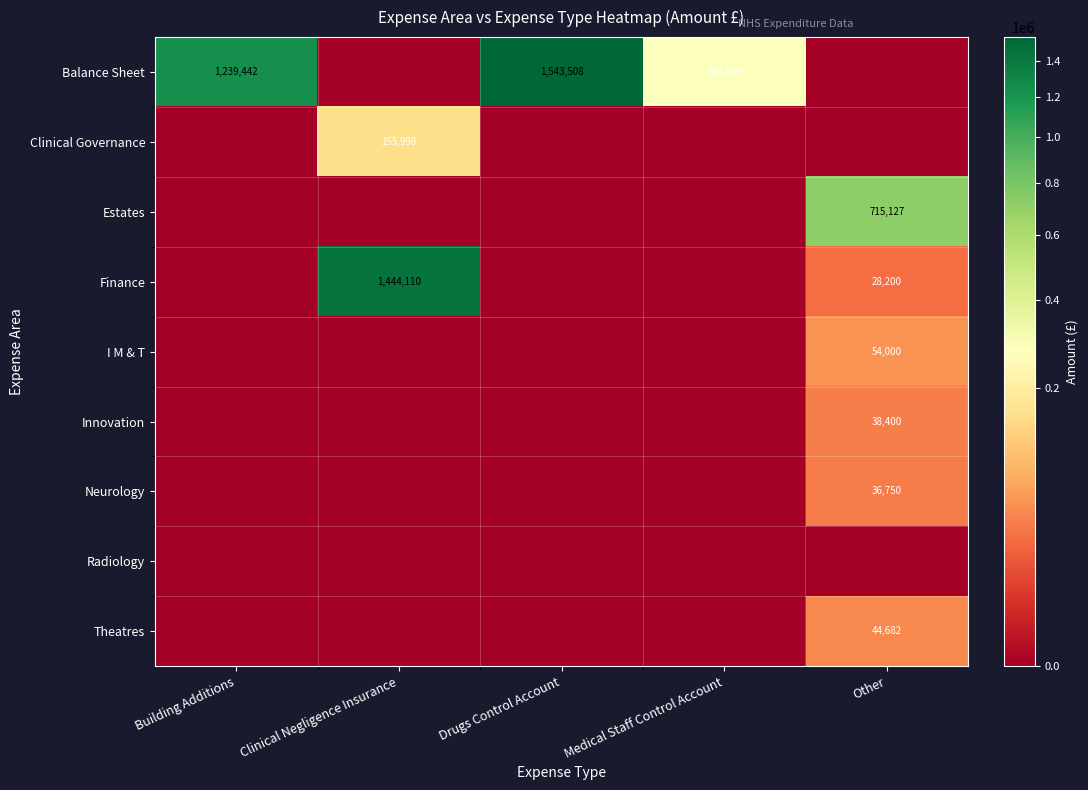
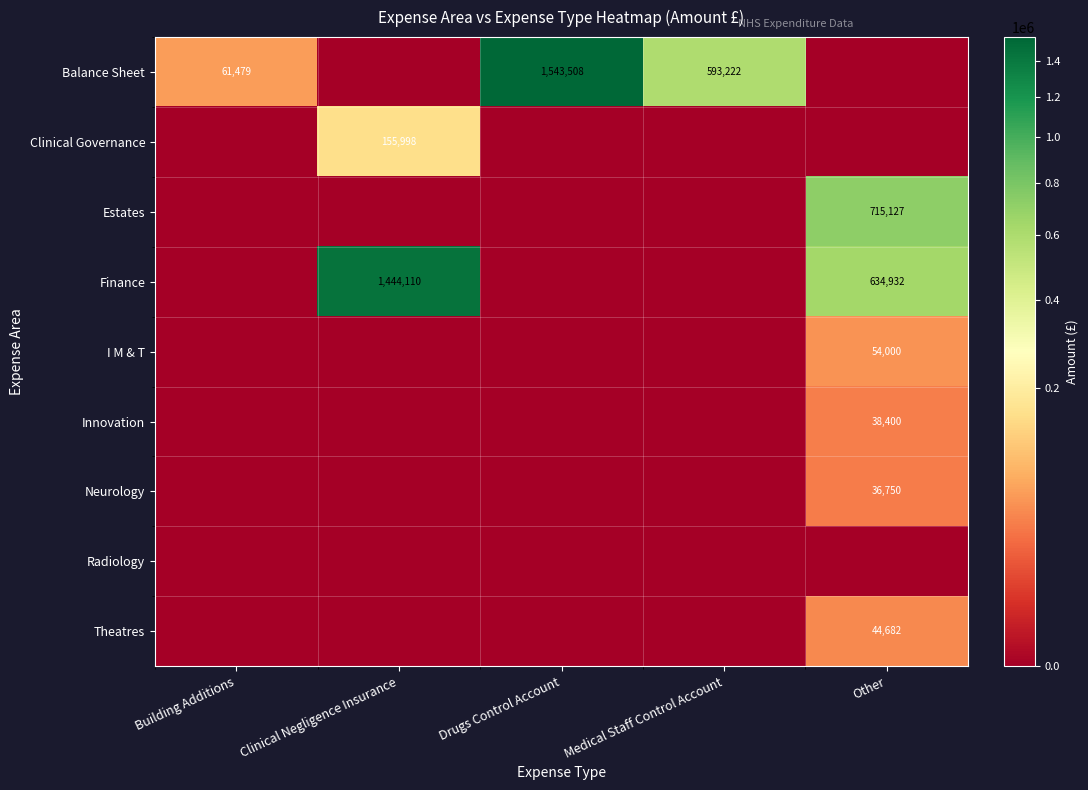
  {
    "Balance Sheet": {
-     "Building Additions": "1,239,442",
+     "Building Additions": "61,479",
      "Drugs Control Account": "1,543,508",
-     "Medical Staff Control Account": "280,000"
+     "Medical Staff Control Account": "593,222"
    },
    "Clinical Governance": {
      "Clinical Negligence Insurance": "155,998"
    },
    "Estates": {
      "Other": "715,127"
    },
    "Finance": {
      "Clinical Negligence Insurance": "1,444,110",
-     "Other": "28,200"
+     "Other": "634,932"
    },
    "I M & T": {
      "Other": "54,000"
    },
    "Innovation": {
      "Other": "38,400"
    },
    "Neurology": {
      "Other": "36,750"
    },
    "Theatres": {
      "Other": "44,682"
    }
  }
